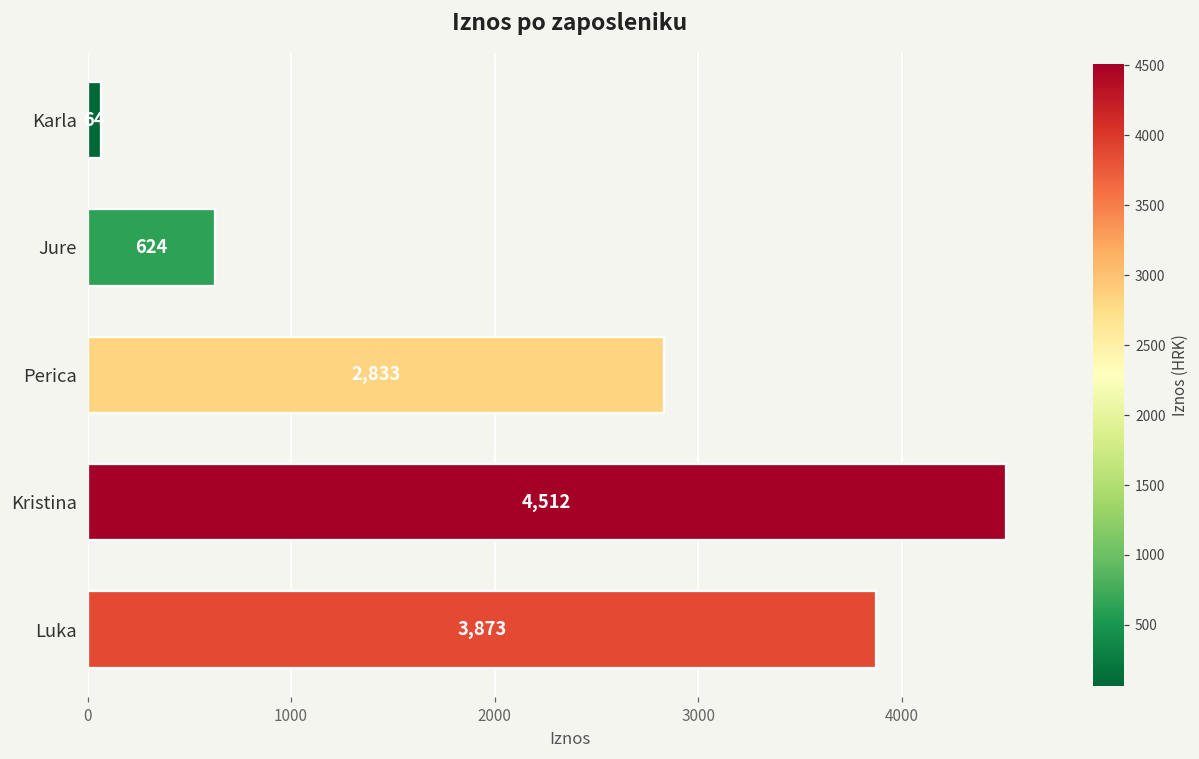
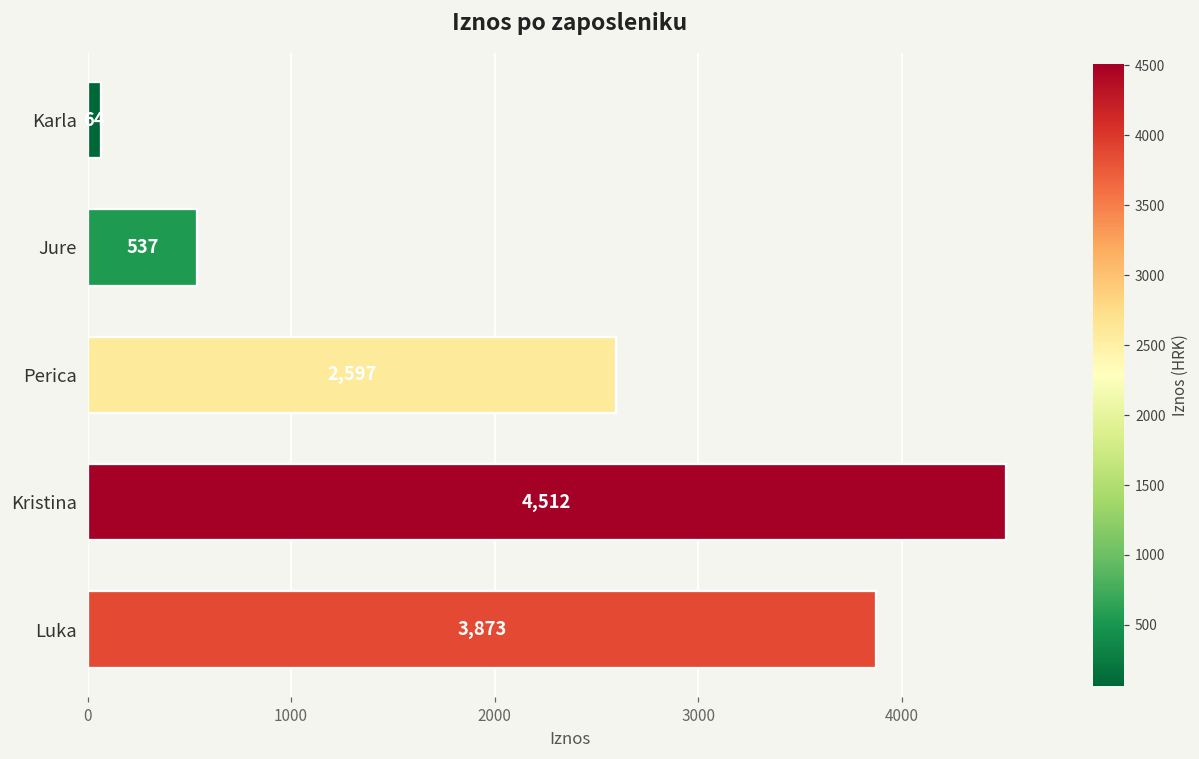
  {
-   "Jure": "624",
-   "Perica": "2,833",
+   "Jure": "537",
+   "Perica": "2,597",
    "Kristina": "4,512",
    "Luka": "3,873"
  }
